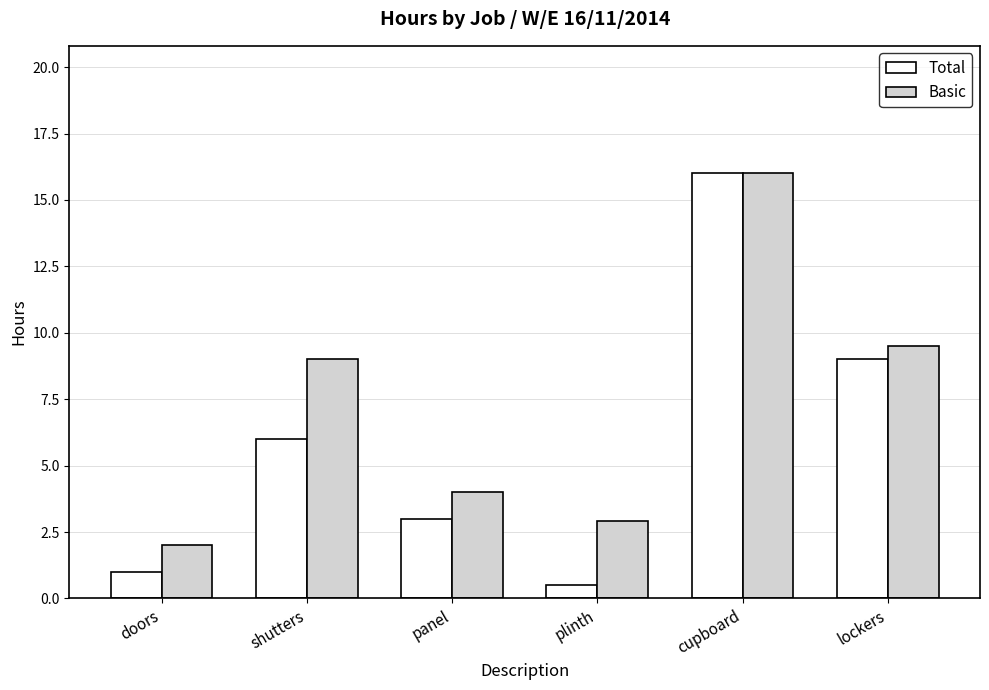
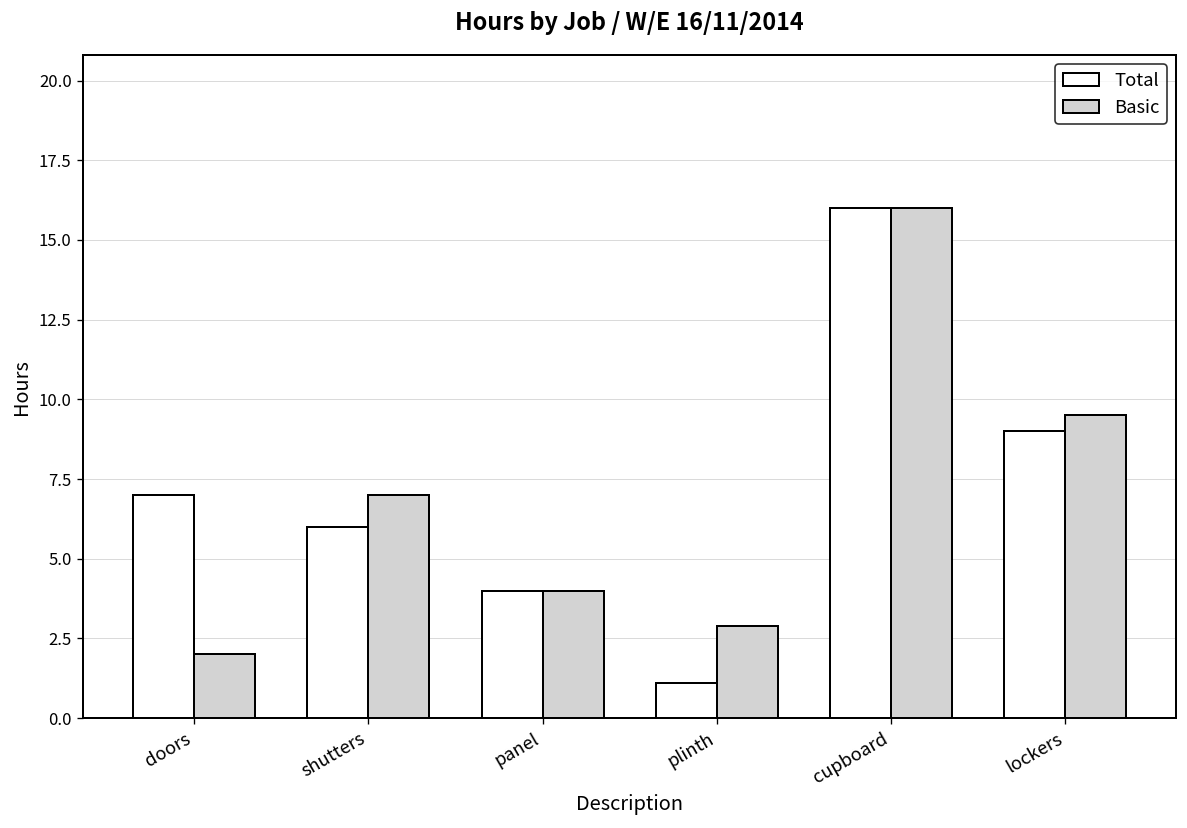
  {
    "Total": {
-     "doors": 1,
+     "doors": 7,
      "shutters": 6.0,
-     "panel": 3,
-     "plinth": 0.5,
+     "panel": 4,
+     "plinth": 1.1,
      "cupboard": 16.0,
      "lockers": 9.0
    },
    "Basic": {
      "doors": 2,
-     "shutters": 9,
+     "shutters": 7,
      "panel": 4,
      "plinth": 2.9,
      "cupboard": 16,
      "lockers": 9.5
    }
  }
